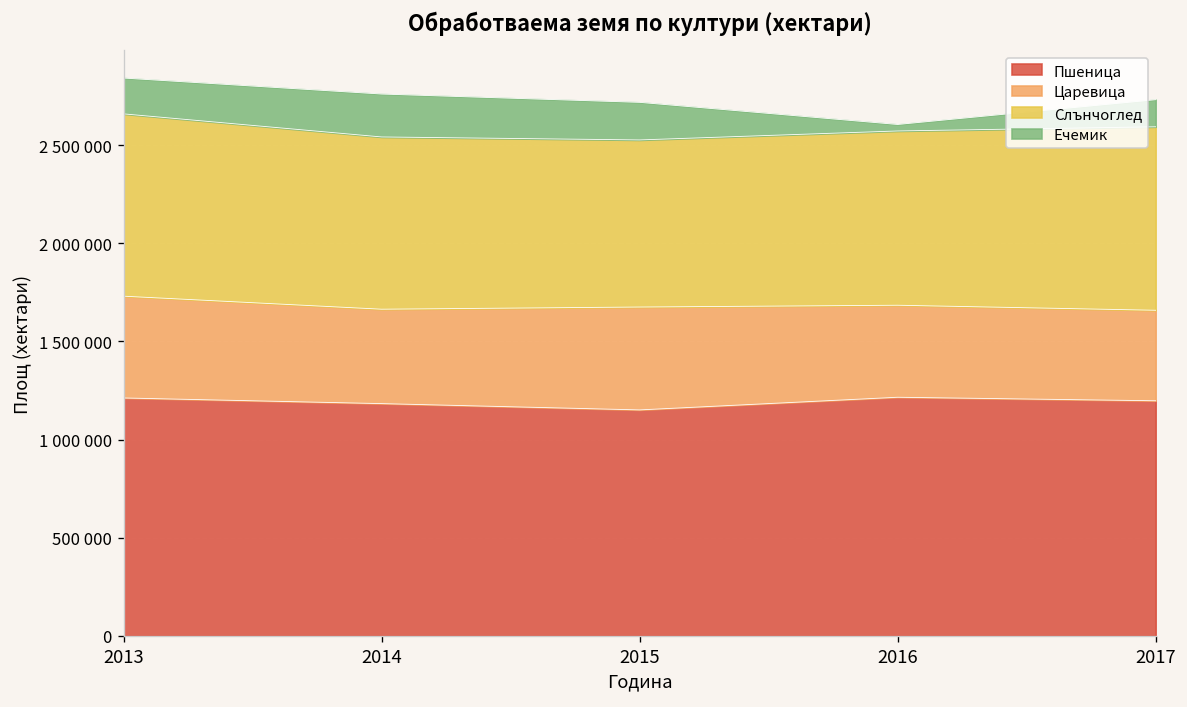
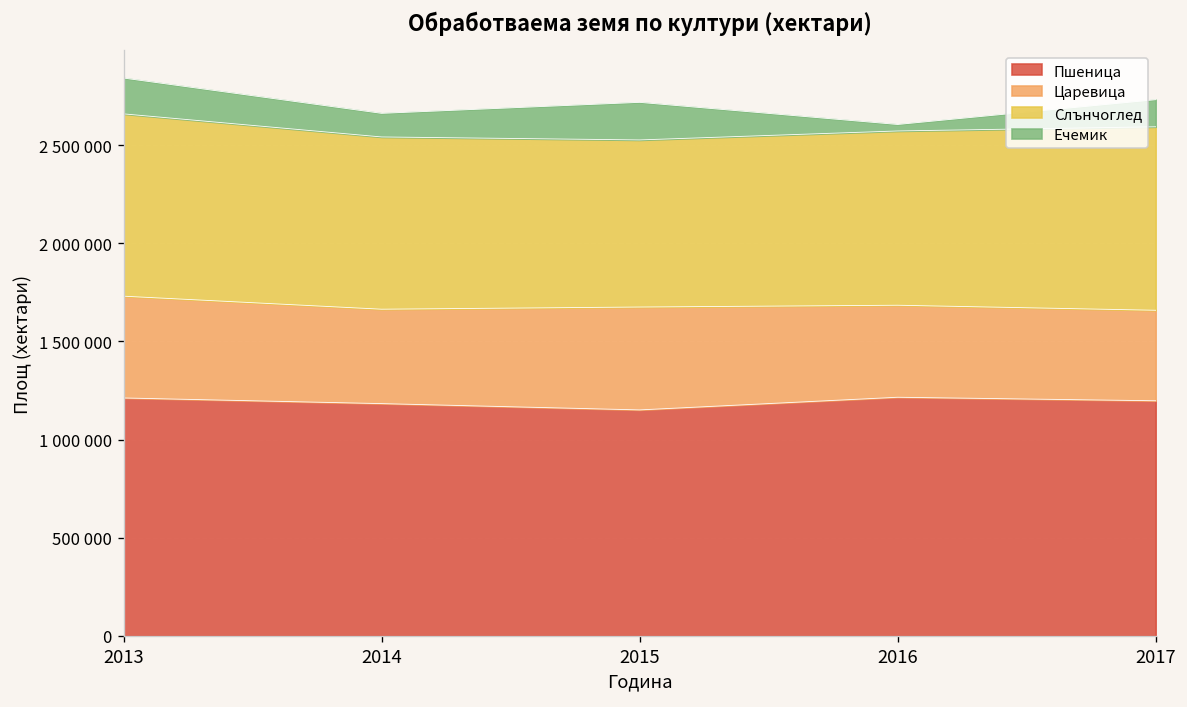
  {
    "Пшеница": {
      "2013": 1210000,
      "2014": 1180000,
      "2015": 1150000,
      "2016": 1220000,
      "2017": 1200000
    },
    "Ечемик": {
      "2013": 180000,
-     "2014": 220000,
+     "2014": 120000,
      "2015": 190000,
      "2016": 30000,
      "2017": 140000
    }
  }
